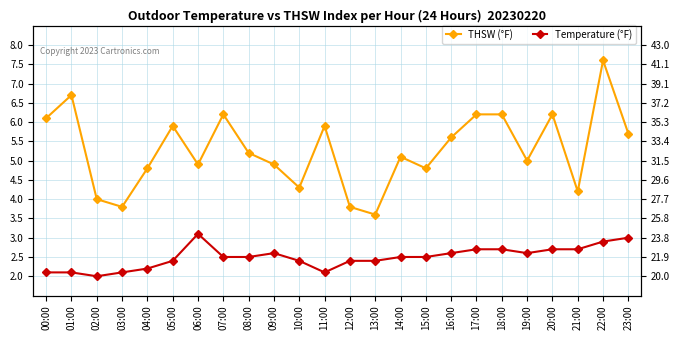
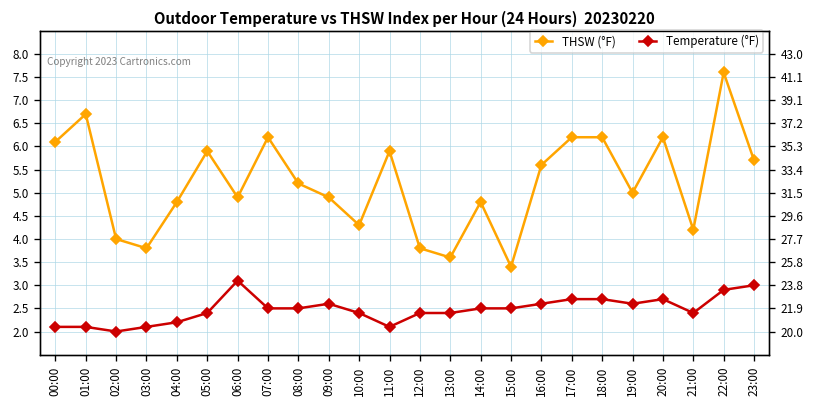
  {
    "THSW (°F)": {
      "00:00": 6.1,
      "01:00": 6.7,
      "02:00": 4.0,
      "03:00": 3.8,
      "04:00": 4.8,
      "05:00": 5.9,
      "06:00": 4.9,
      "07:00": 6.2,
      "08:00": 5.2,
      "09:00": 4.9,
      "10:00": 4.3,
      "11:00": 5.9,
      "12:00": 3.8,
      "13:00": 3.6,
-     "14:00": 5.1,
-     "15:00": 4.8,
+     "14:00": 4.8,
+     "15:00": 3.4,
      "16:00": 5.6,
      "17:00": 6.2,
      "18:00": 6.2,
      "19:00": 5.0,
      "20:00": 6.2,
      "21:00": 4.2,
      "22:00": 7.6,
      "23:00": 5.7
    },
    "Temperature (°F)": {
      "00:00": 2.1,
      "01:00": 2.1,
      "02:00": 2.0,
      "03:00": 2.1,
      "04:00": 2.2,
      "05:00": 2.4,
      "06:00": 3.1,
      "07:00": 2.5,
      "08:00": 2.5,
      "09:00": 2.6,
      "10:00": 2.4,
      "11:00": 2.1,
      "12:00": 2.4,
      "13:00": 2.4,
      "14:00": 2.5,
      "15:00": 2.5,
      "16:00": 2.6,
      "17:00": 2.7,
      "18:00": 2.7,
      "19:00": 2.6,
      "20:00": 2.7,
-     "21:00": 2.7,
+     "21:00": 2.4,
      "22:00": 2.9,
      "23:00": 3.0
    }
  }
